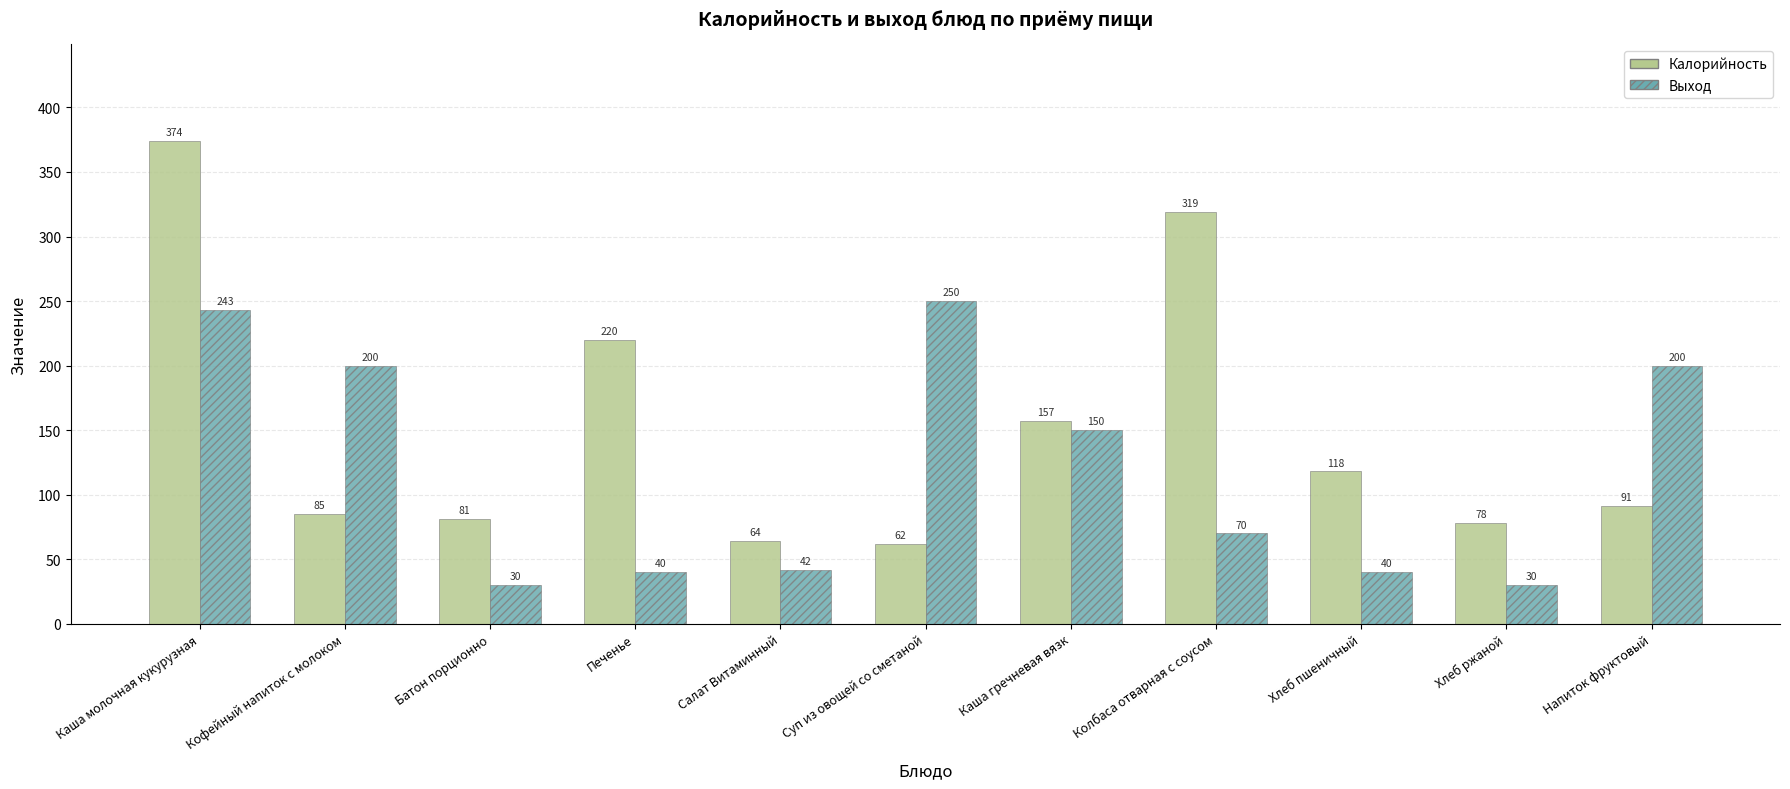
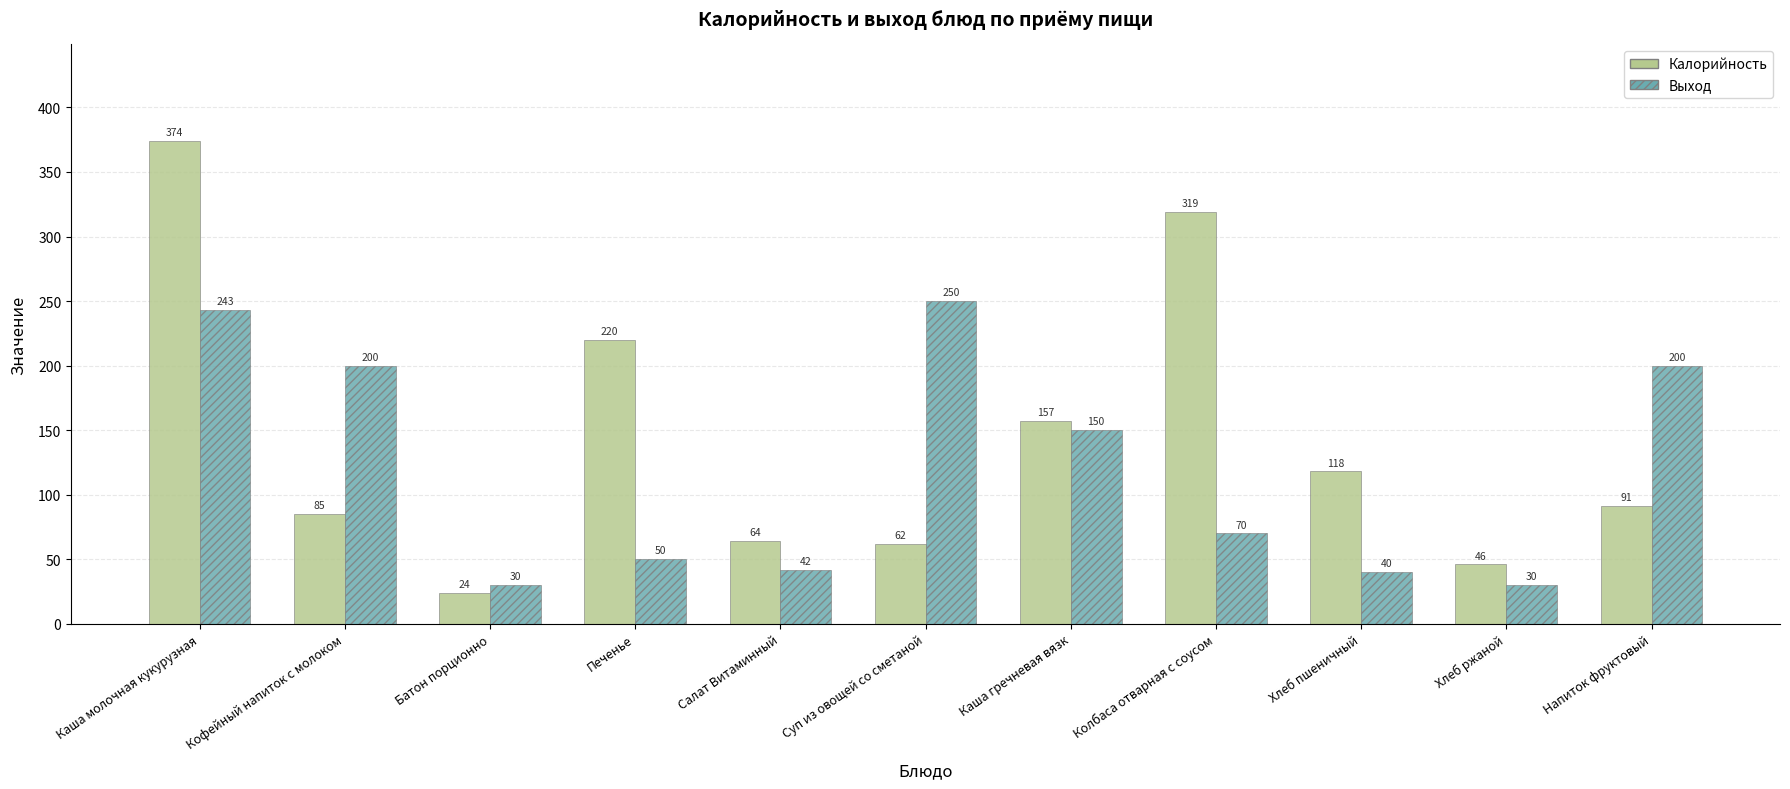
  {
    "Калорийность": {
      "Каша молочная кукурузная": 374,
      "Кофейный напиток с молоком": 85,
-     "Батон порционно": 81,
+     "Батон порционно": 24,
      "Печенье": 220,
      "Салат Витаминный": 64,
      "Суп из овощей со сметаной": 62,
      "Каша гречневая вязк": 157,
      "Колбаса отварная с соусом": 319,
      "Хлеб пшеничный": 118,
-     "Хлеб ржаной": 78,
+     "Хлеб ржаной": 46,
      "Напиток фруктовый": 91
    },
    "Выход": {
      "Каша молочная кукурузная": 243,
      "Кофейный напиток с молоком": 200,
      "Батон порционно": 30,
-     "Печенье": 40,
+     "Печенье": 50,
      "Салат Витаминный": 42,
      "Суп из овощей со сметаной": 250,
      "Каша гречневая вязк": 150,
      "Колбаса отварная с соусом": 70,
      "Хлеб пшеничный": 40,
      "Хлеб ржаной": 30,
      "Напиток фруктовый": 200
    }
  }
